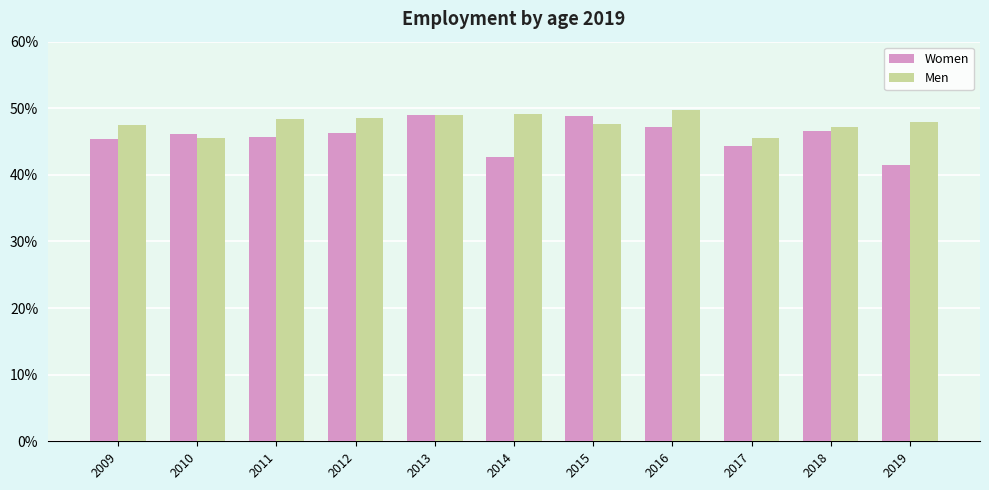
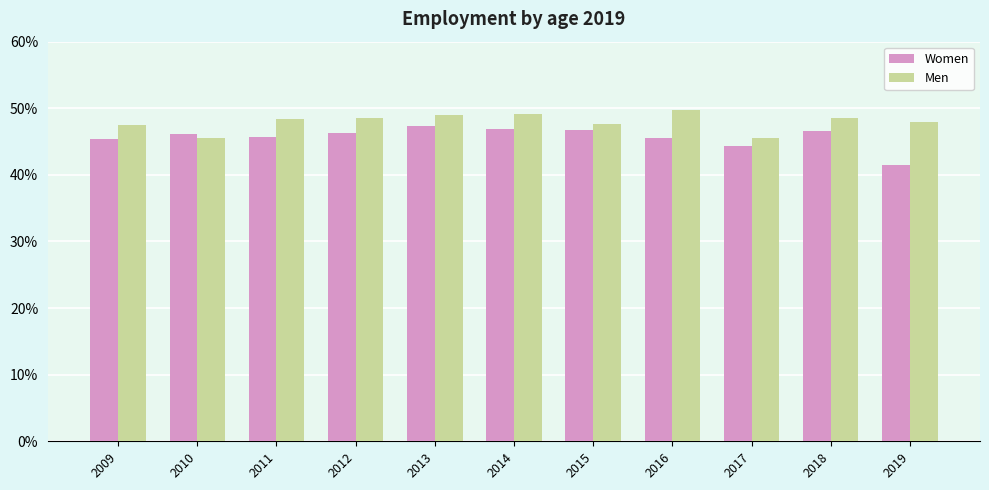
  {
    "Women": {
      "2009": "45%",
      "2010": "46%",
      "2011": "46%",
      "2012": "46%",
-     "2013": "49%",
-     "2014": "43%",
-     "2015": "49%",
-     "2016": "47%",
+     "2013": "47%",
+     "2014": "47%",
+     "2015": "47%",
+     "2016": "46%",
      "2017": "44%",
      "2018": "47%",
      "2019": "42%"
    },
    "Men": {
      "2009": "48%",
      "2010": "46%",
      "2011": "48%",
      "2012": "49%",
      "2013": "49%",
      "2014": "49%",
      "2015": "48%",
      "2016": "50%",
      "2017": "46%",
-     "2018": "47%",
+     "2018": "49%",
      "2019": "48%"
    }
  }
